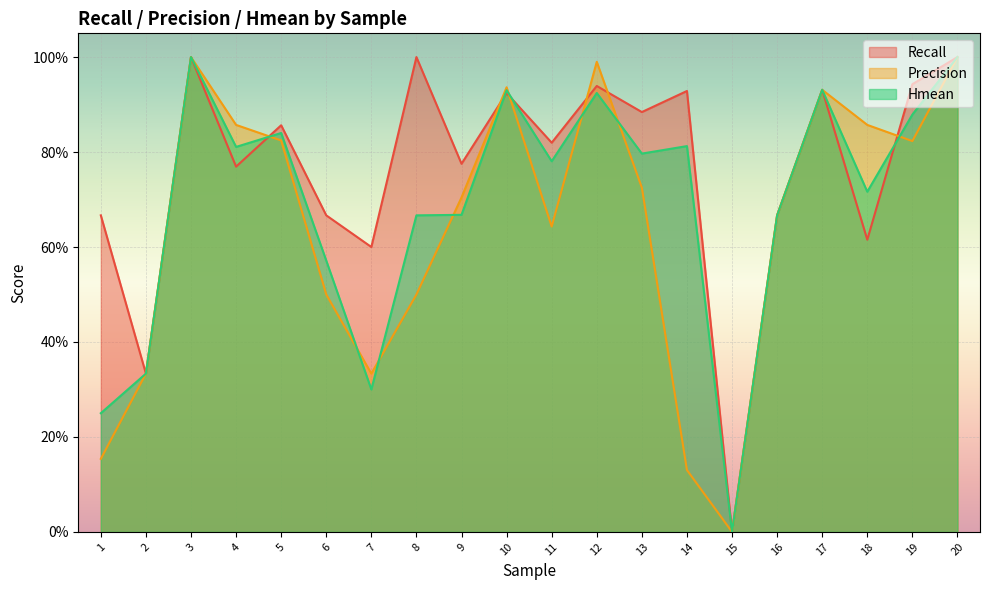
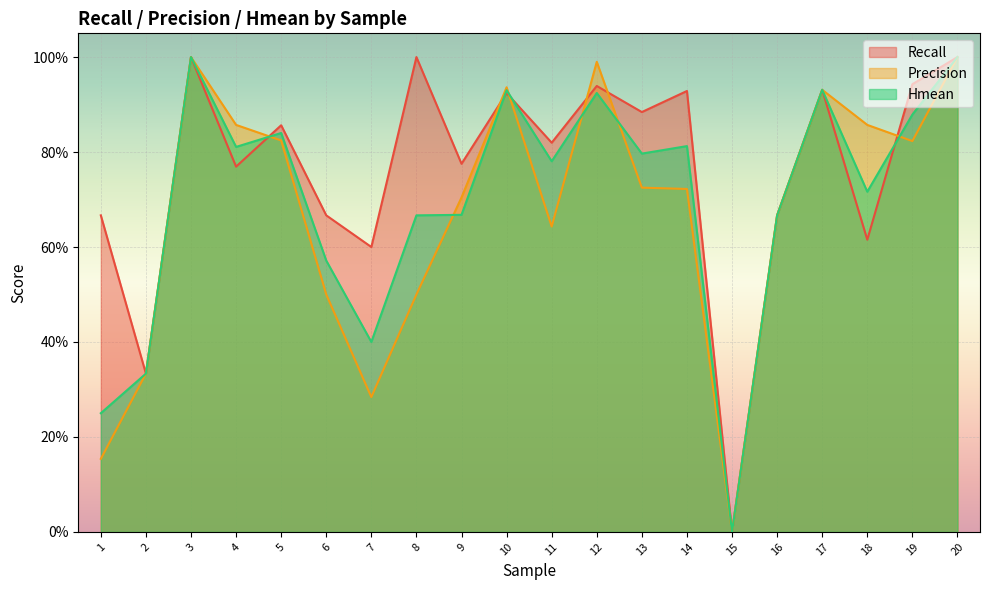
  {
    "Recall": {
      "1": "67%",
      "4": "77%",
      "5": "86%",
      "6": "67%",
      "7": "60%",
      "8": "100%",
      "9": "78%",
      "10": "92%",
      "11": "82%",
      "12": "94%",
      "13": "88%",
      "14": "93%",
      "18": "62%"
    },
    "Precision": {
      "1": "15%",
      "4": "86%",
      "5": "82%",
      "6": "50%",
-     "7": "33%",
+     "7": "28%",
      "8": "50%",
      "9": "70%",
      "10": "94%",
      "11": "64%",
      "12": "99%",
      "13": "73%",
-     "14": "13%",
+     "14": "72%",
      "18": "86%",
      "19": "82%"
    },
    "Hmean": {
      "1": "25%",
      "4": "81%",
      "5": "84%",
      "6": "57%",
-     "7": "30%",
+     "7": "40%",
      "8": "67%",
      "9": "67%",
      "10": "93%",
      "11": "78%",
      "12": "92%",
      "13": "80%",
      "14": "81%",
      "18": "72%",
      "19": "88%"
    }
  }
